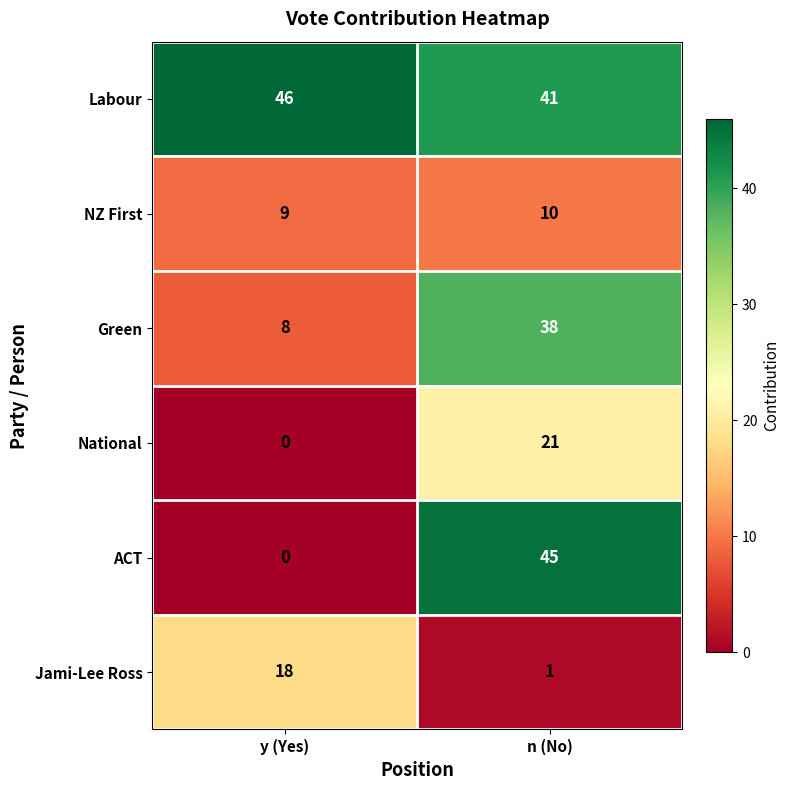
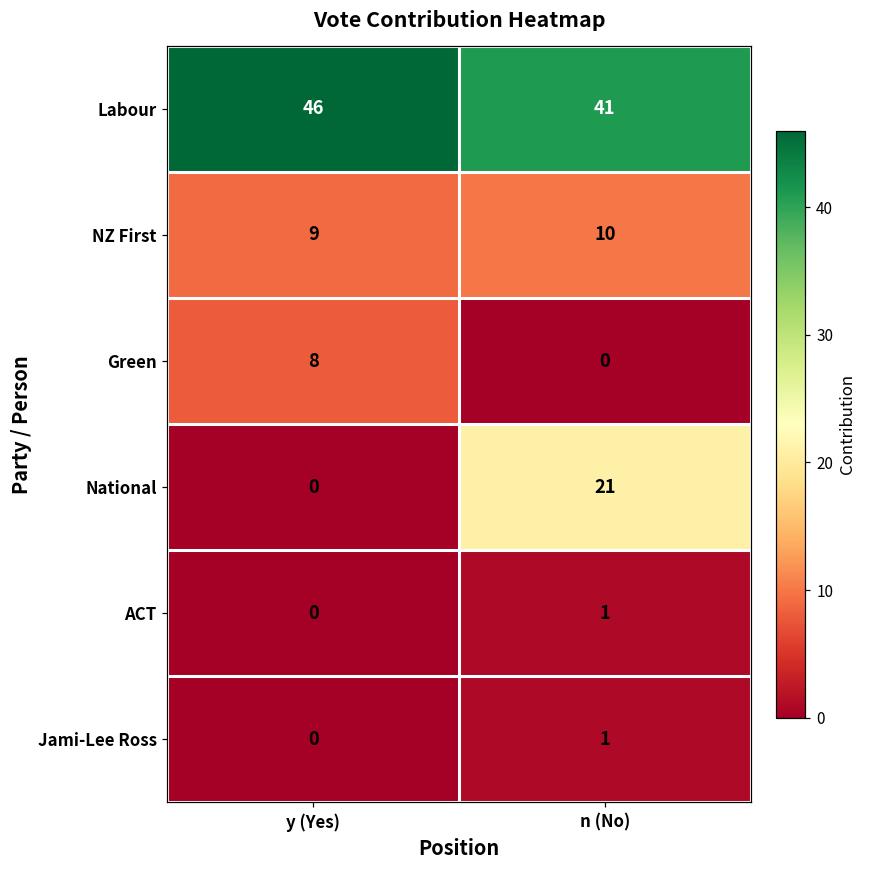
  {
    "Labour": {
      "y (Yes)": 46,
      "n (No)": 41
    },
    "NZ First": {
      "y (Yes)": 9,
      "n (No)": 10
    },
    "Green": {
      "y (Yes)": 8,
-     "n (No)": 38
+     "n (No)": 0
    },
    "National": {
      "y (Yes)": 0,
      "n (No)": 21
    },
    "ACT": {
      "y (Yes)": 0,
-     "n (No)": 45
+     "n (No)": 1
    },
    "Jami-Lee Ross": {
-     "y (Yes)": 18,
+     "y (Yes)": 0,
      "n (No)": 1
    }
  }
